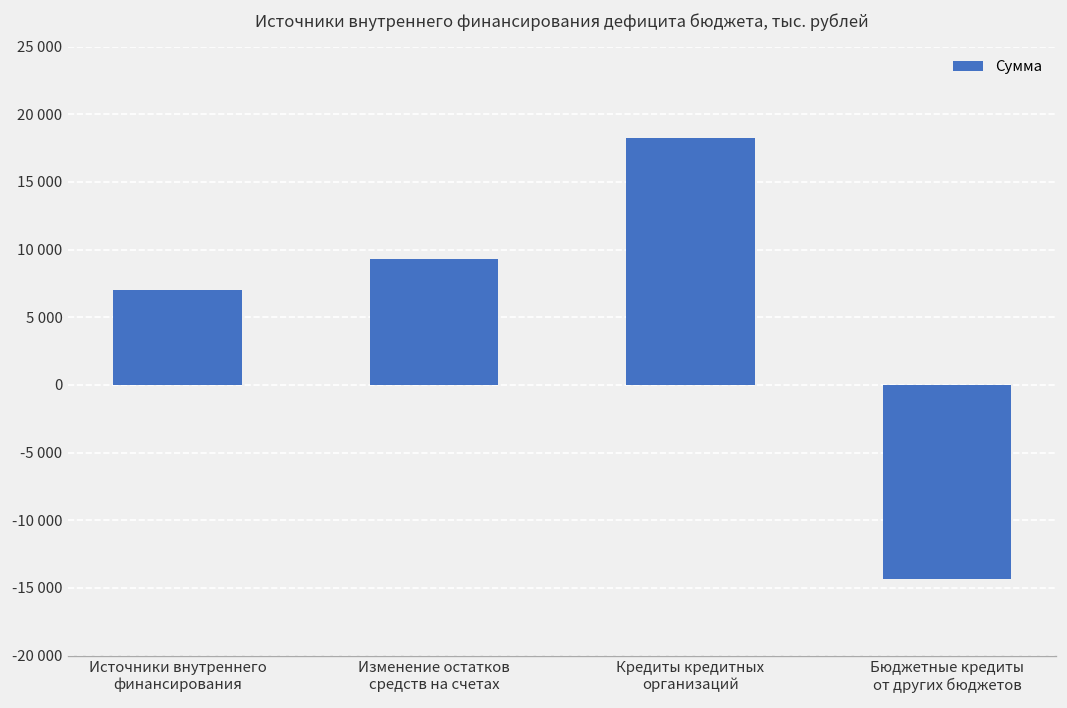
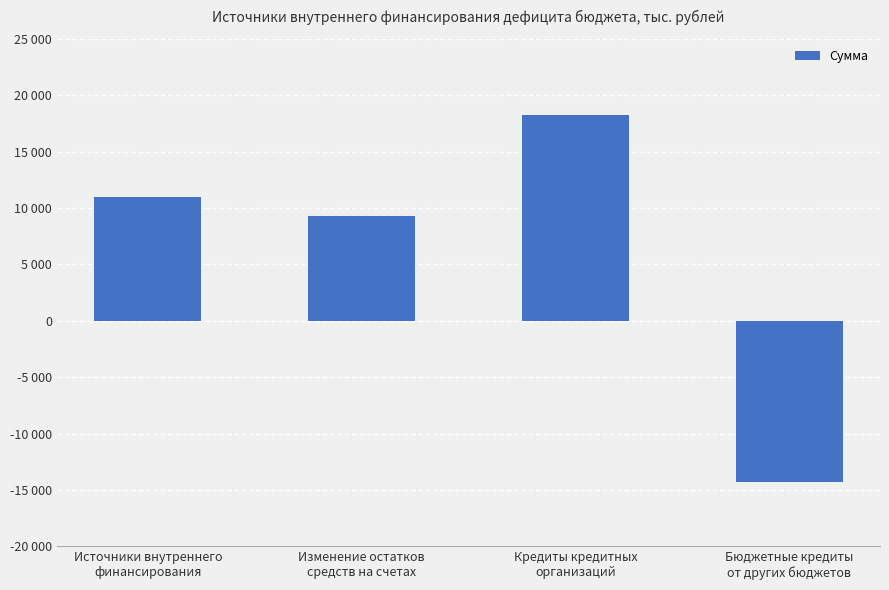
  {
-   "Источники внутреннего финансирования": 7000,
+   "Источники внутреннего финансирования": 11000,
    "Изменение остатков средств на счетах": 9300,
    "Кредиты кредитных организаций": 18200,
    "Бюджетные кредиты от других бюджетов": -14300
  }
